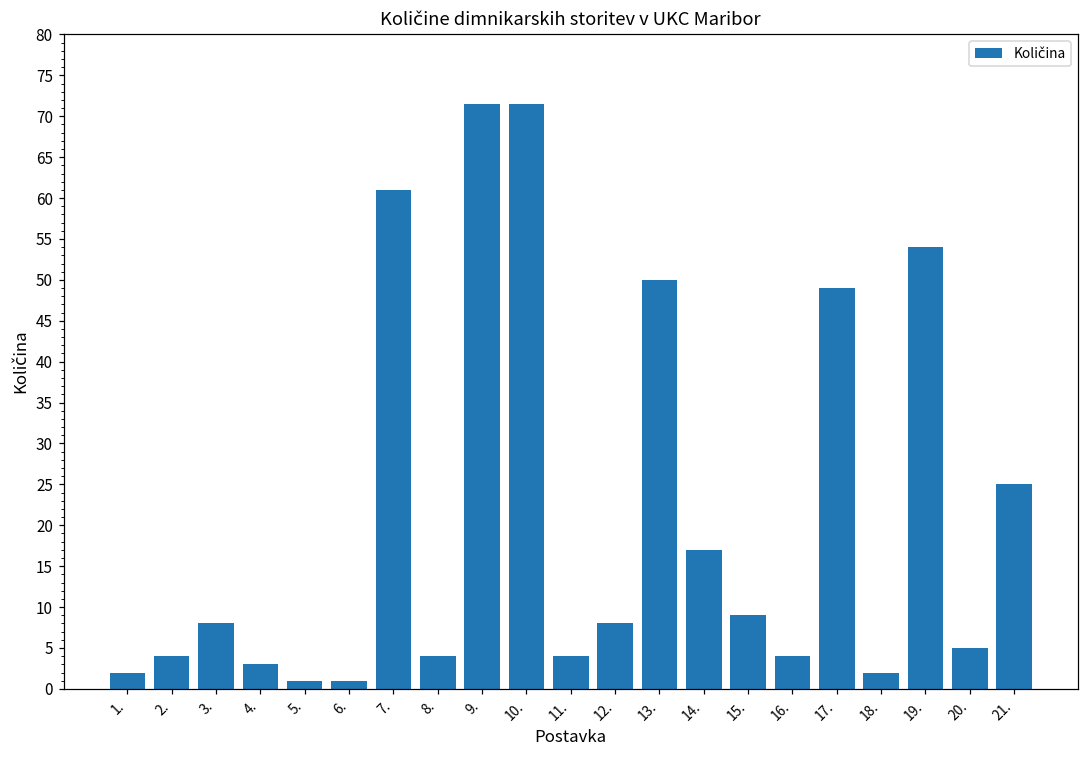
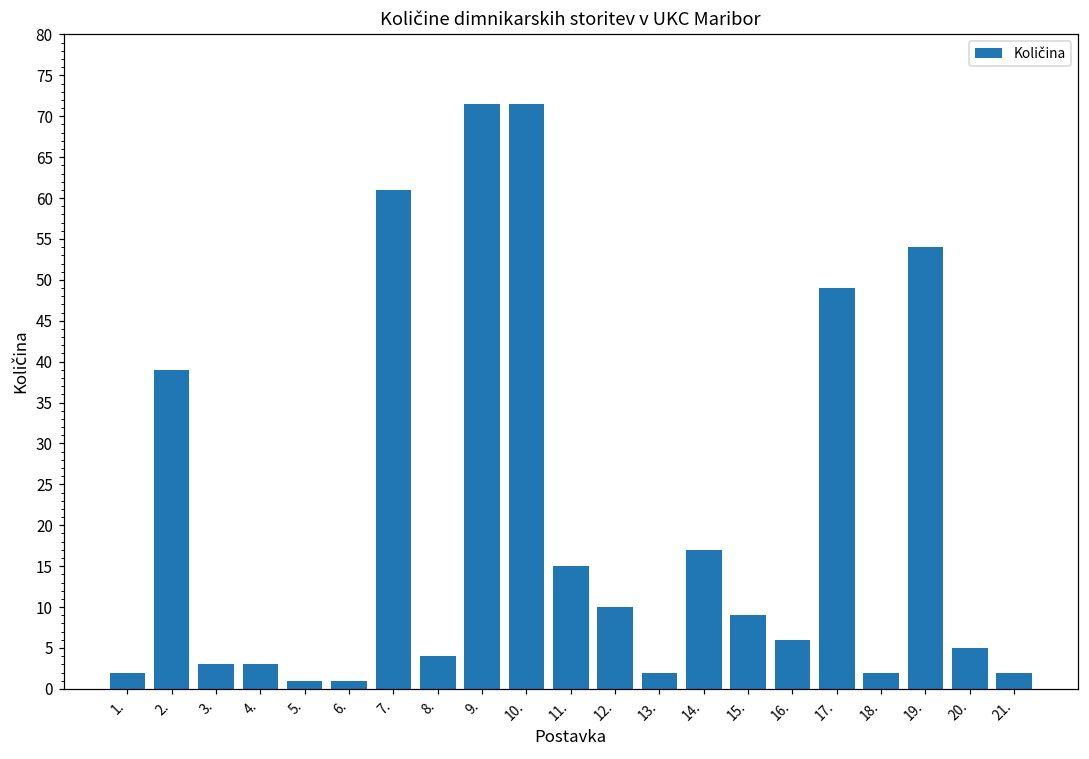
  {
    "1.": 2,
-   "2.": 4,
-   "3.": 8,
+   "2.": 39,
+   "3.": 3,
    "4.": 3,
    "5.": 1,
    "6.": 1,
    "7.": 61,
    "8.": 4,
    "9.": 72,
    "10.": 72,
-   "11.": 4,
-   "12.": 8,
-   "13.": 50,
+   "11.": 15,
+   "12.": 10,
+   "13.": 2,
    "14.": 17,
    "15.": 9,
-   "16.": 4,
+   "16.": 6,
    "17.": 49,
    "18.": 2,
    "19.": 54,
    "20.": 5,
-   "21.": 25
+   "21.": 2
  }
